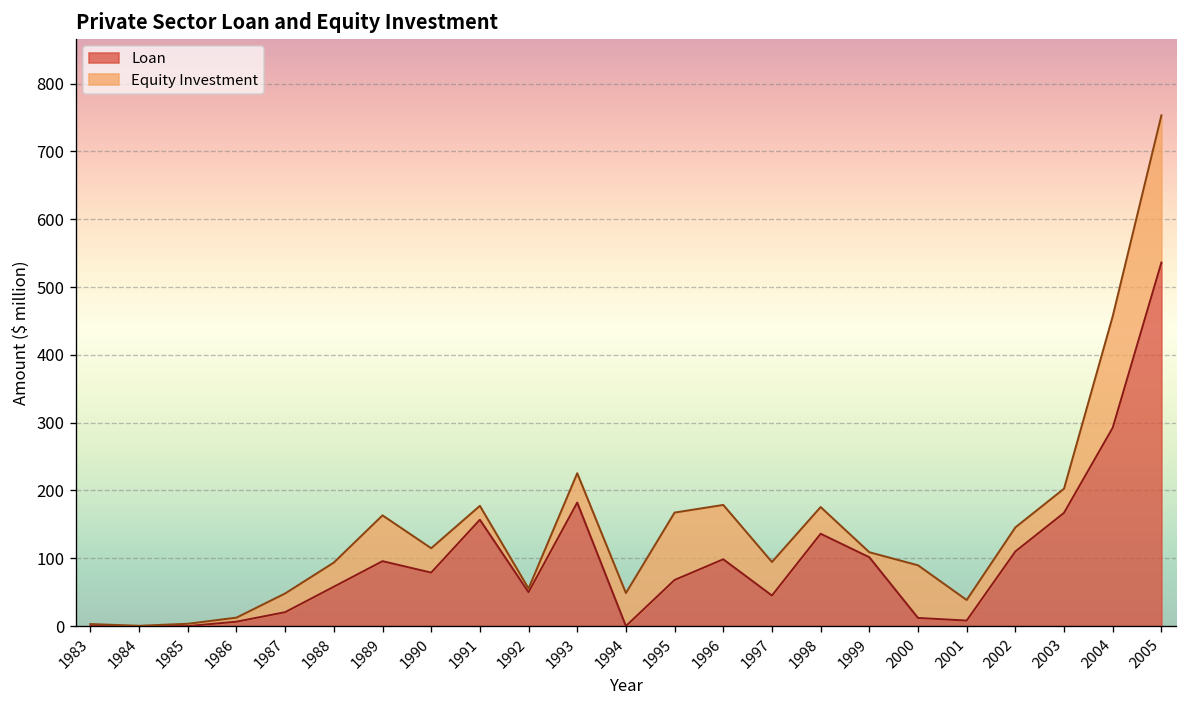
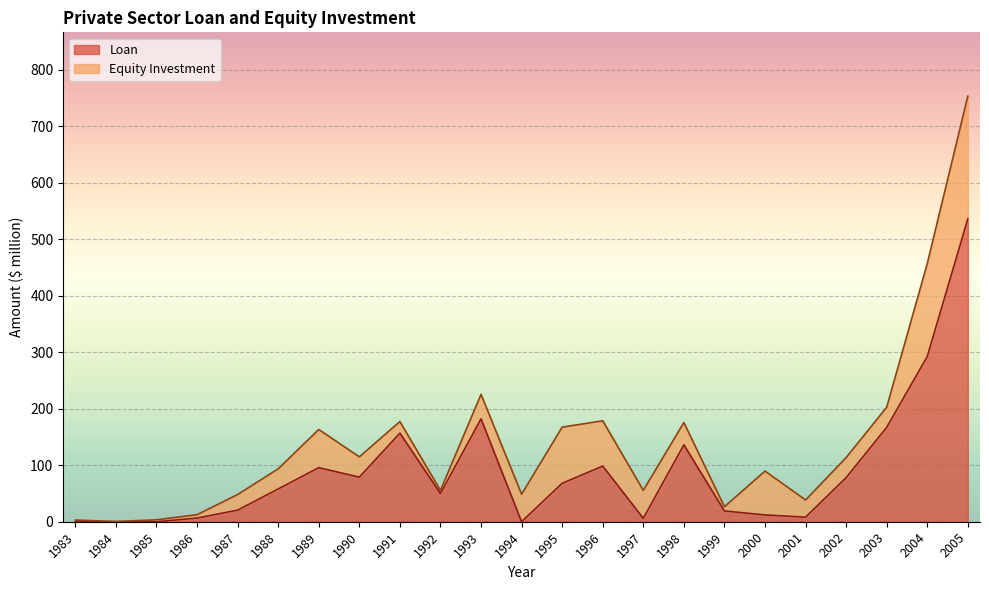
  {
    "Loan": {
      "1986": 10,
      "1987": 20,
      "1988": 60,
      "1989": 100,
      "1990": 80,
      "1991": 160,
      "1992": 50,
      "1993": 180,
      "1994": 0,
      "1995": 70,
      "1996": 100,
-     "1997": 50,
+     "1997": 10,
      "1998": 140,
-     "1999": 100,
+     "1999": 20,
      "2000": 10,
      "2001": 10,
-     "2002": 110,
+     "2002": 80,
      "2003": 170,
      "2004": 290,
      "2005": 540
    },
    "Equity Investment": {
      "1986": 10,
      "1987": 30,
      "1988": 40,
      "1989": 70,
      "1990": 40,
      "1991": 20,
      "1992": 10,
      "1993": 40,
      "1994": 50,
      "1995": 100,
      "1996": 80,
      "1997": 50,
      "1998": 40,
      "1999": 10,
      "2000": 80,
      "2001": 30,
      "2002": 40,
      "2003": 40,
      "2004": 160,
      "2005": 220
    }
  }
